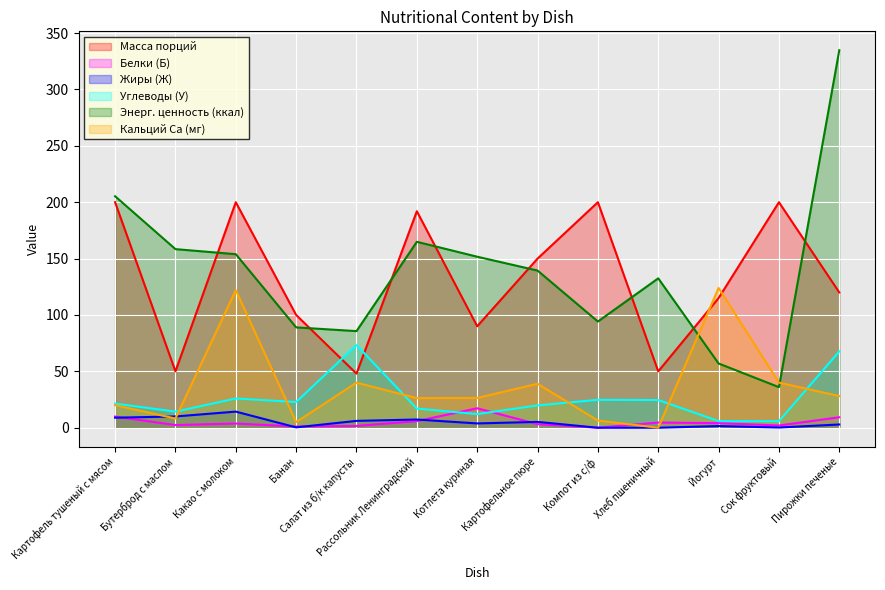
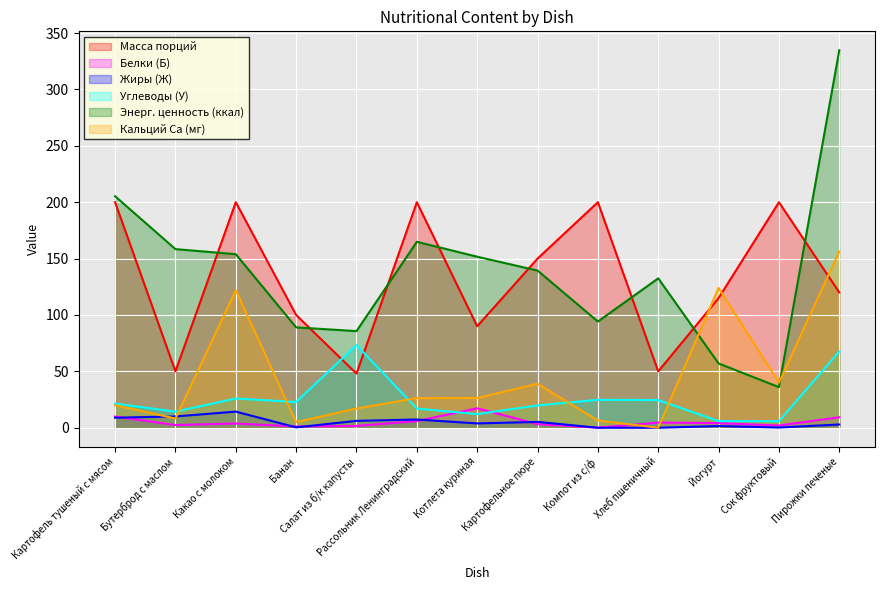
  {
    "Масса порций": {
      "Картофель тушеный с мясом": 200,
      "Бутерброд с маслом": 50,
      "Какао с молоком": 200,
      "Банан": 100,
      "Салат из б/к капусты": 48,
-     "Рассольник Ленинградский": 192,
+     "Рассольник Ленинградский": 200,
      "Котлета куриная": 90,
      "Картофельное пюре": 150,
      "Компот из с/ф": 200,
      "Хлеб пшеничный": 50,
      "Йогурт": 115,
      "Сок фруктовый": 200,
      "Пирожки печеные": 120
    },
    "Белки (Б)": {
      "Бутерброд с маслом": 2,
      "Какао с молоком": 4,
      "Салат из б/к капусты": 2,
      "Котлета куриная": 17,
      "Хлеб пшеничный": 5,
      "Пирожки печеные": 9
    },
    "Жиры (Ж)": {
      "Какао с молоком": 14,
      "Салат из б/к капусты": 6,
      "Котлета куриная": 4,
      "Йогурт": 2,
      "Пирожки печеные": 3
    },
    "Углеводы (У)": {
      "Бутерброд с маслом": 14,
      "Какао с молоком": 26,
      "Банан": 23,
      "Салат из б/к капусты": 73,
      "Рассольник Ленинградский": 17,
      "Котлета куриная": 12,
      "Картофельное пюре": 20,
      "Компот из с/ф": 25,
      "Хлеб пшеничный": 25,
      "Сок фруктовый": 6,
      "Пирожки печеные": 68
    },
    "Энерг. ценность (ккал)": {
      "Картофель тушеный с мясом": 205,
      "Бутерброд с маслом": 158,
      "Какао с молоком": 154,
      "Банан": 89,
      "Салат из б/к капусты": 86,
      "Рассольник Ленинградский": 165,
      "Котлета куриная": 152,
      "Картофельное пюре": 139,
      "Компот из с/ф": 94,
      "Хлеб пшеничный": 133,
      "Йогурт": 57,
      "Сок фруктовый": 36,
      "Пирожки печеные": 335
    },
    "Кальций Ca (мг)": {
      "Какао с молоком": 122,
      "Банан": 5,
-     "Салат из б/к капусты": 40,
+     "Салат из б/к капусты": 17,
      "Рассольник Ленинградский": 26,
      "Котлета куриная": 26,
      "Картофельное пюре": 39,
      "Компот из с/ф": 6,
      "Йогурт": 124,
      "Сок фруктовый": 40,
-     "Пирожки печеные": 28
+     "Пирожки печеные": 156
    }
  }
